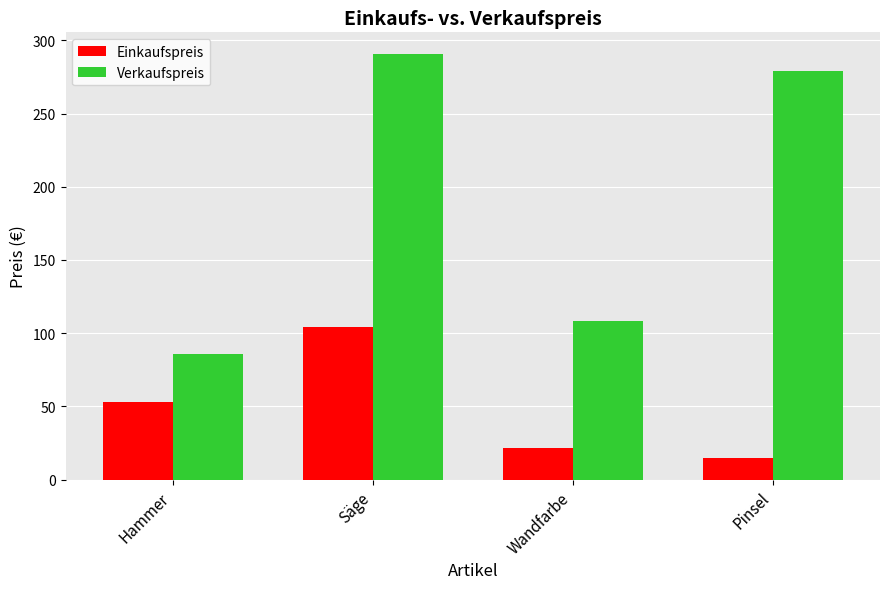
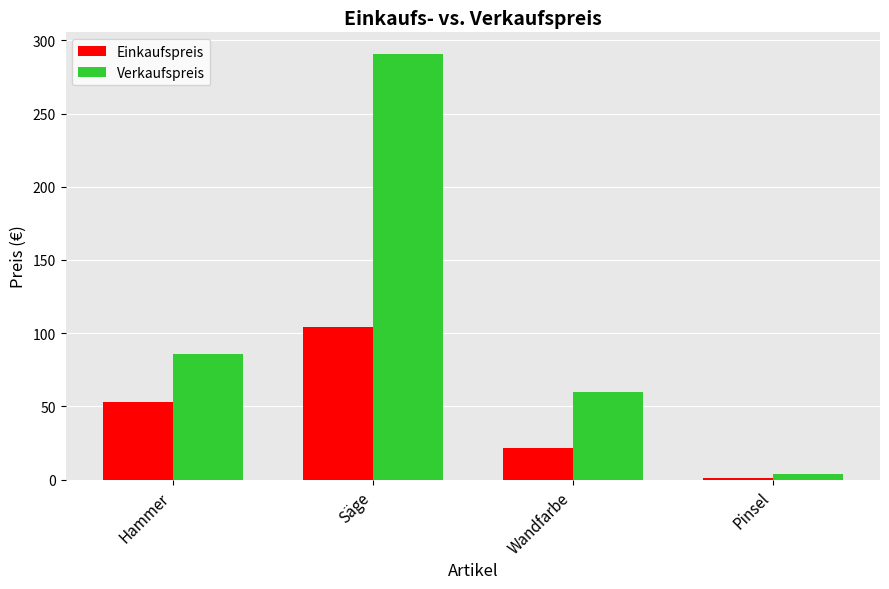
  {
    "Einkaufspreis": {
      "Hammer": 53,
      "Säge": 104,
      "Wandfarbe": 22,
-     "Pinsel": 15
+     "Pinsel": 1
    },
    "Verkaufspreis": {
      "Hammer": 86,
      "Säge": 291,
-     "Wandfarbe": 109,
-     "Pinsel": 279
+     "Wandfarbe": 60,
+     "Pinsel": 4
    }
  }
